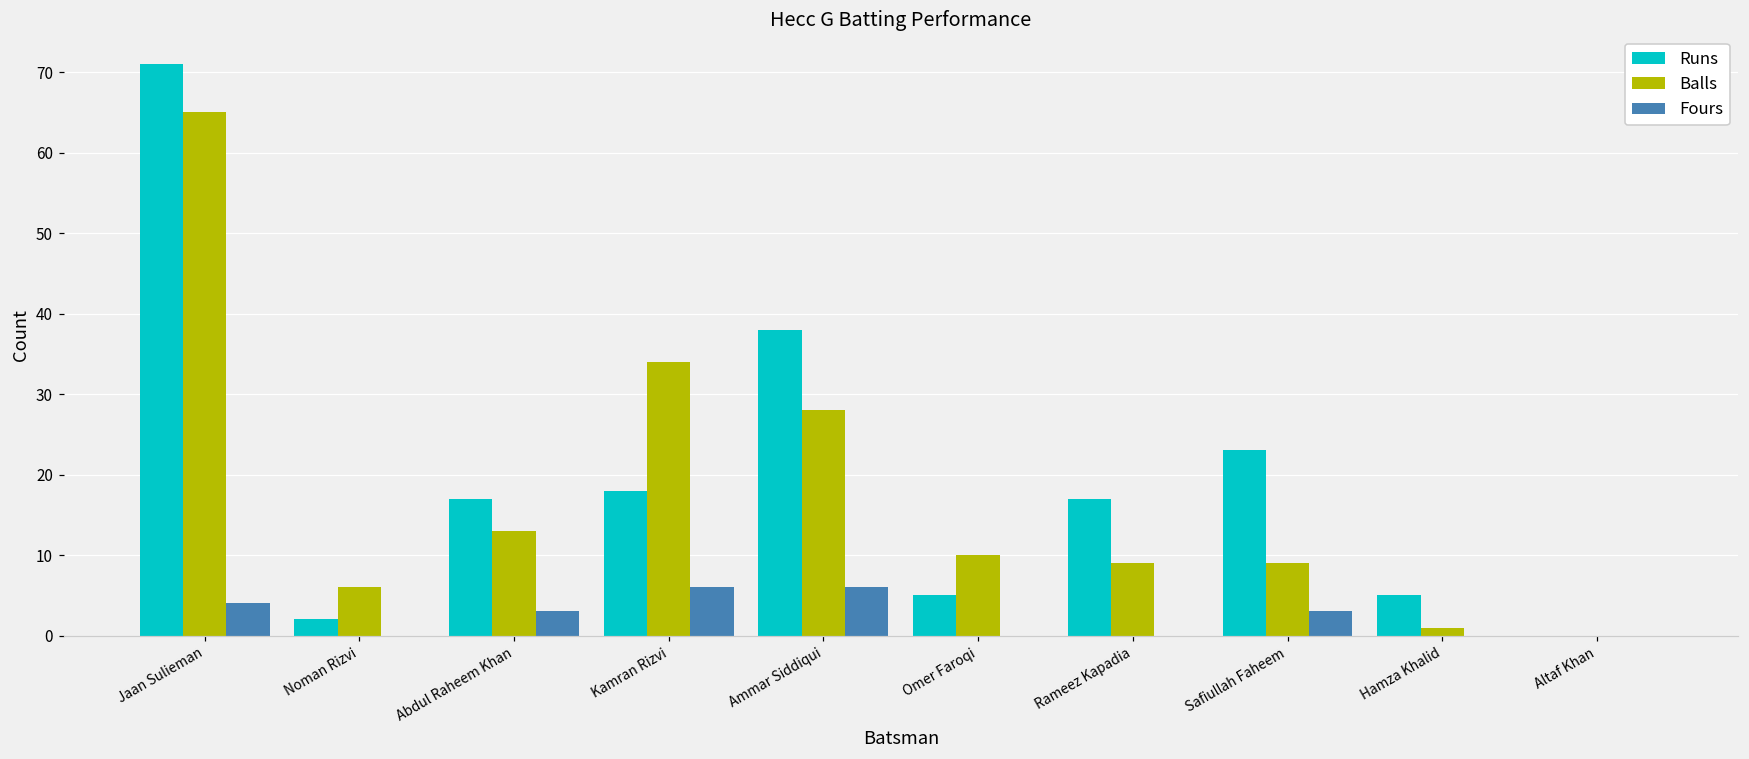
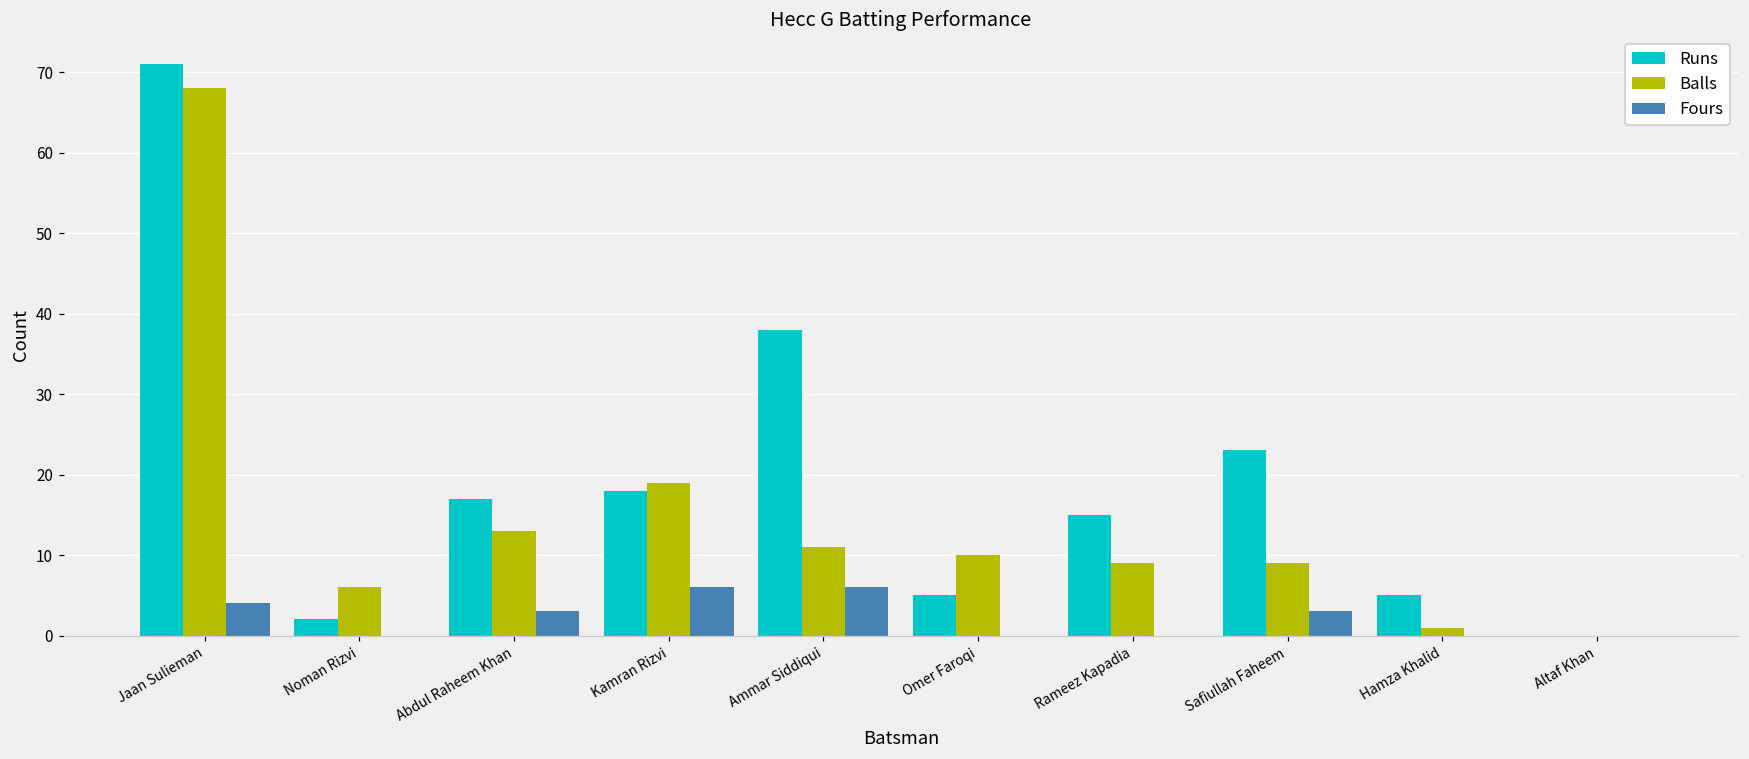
  {
    "Runs": {
      "Jaan Sulieman": 71,
      "Noman Rizvi": 2,
      "Abdul Raheem Khan": 17,
      "Kamran Rizvi": 18,
      "Ammar Siddiqui": 38,
      "Omer Faroqi": 5,
-     "Rameez Kapadia": 17,
+     "Rameez Kapadia": 15,
      "Safiullah Faheem": 23,
      "Hamza Khalid": 5,
      "Altaf Khan": 0
    },
    "Balls": {
-     "Jaan Sulieman": 65,
+     "Jaan Sulieman": 68,
      "Noman Rizvi": 6,
      "Abdul Raheem Khan": 13,
-     "Kamran Rizvi": 34,
-     "Ammar Siddiqui": 28,
+     "Kamran Rizvi": 19,
+     "Ammar Siddiqui": 11,
      "Omer Faroqi": 10,
      "Rameez Kapadia": 9,
      "Safiullah Faheem": 9,
      "Hamza Khalid": 1,
      "Altaf Khan": 0
    },
    "Fours": {
      "Jaan Sulieman": 4,
      "Noman Rizvi": 0,
      "Abdul Raheem Khan": 3,
      "Kamran Rizvi": 6,
      "Ammar Siddiqui": 6,
      "Omer Faroqi": 0,
      "Rameez Kapadia": 0,
      "Safiullah Faheem": 3,
      "Hamza Khalid": 0,
      "Altaf Khan": 0
    }
  }
